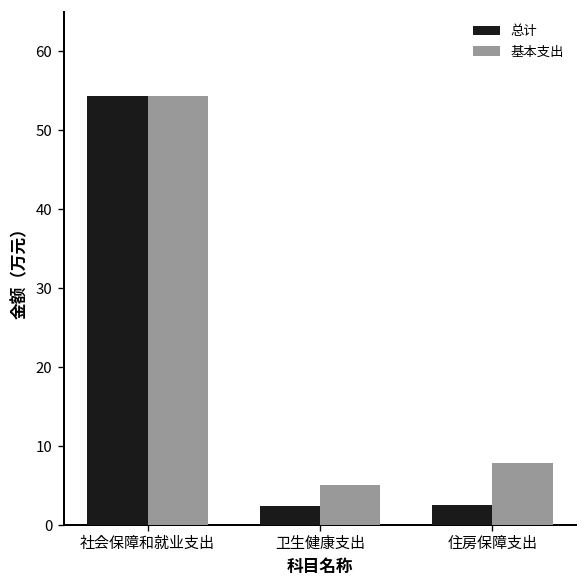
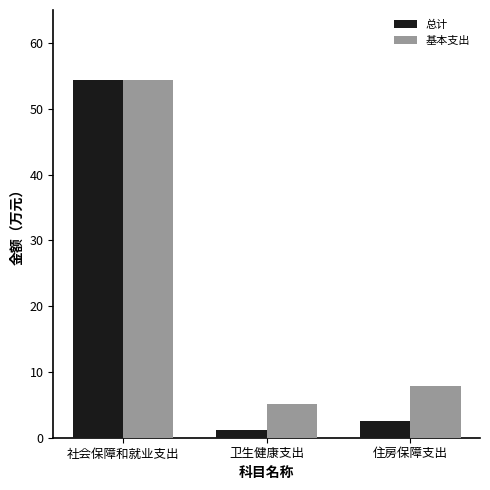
  {
    "总计": {
      "社会保障和就业支出": 54,
-     "卫生健康支出": 2,
+     "卫生健康支出": 1,
      "住房保障支出": 3
    },
    "基本支出": {
      "社会保障和就业支出": 54,
      "卫生健康支出": 5,
      "住房保障支出": 8
    }
  }
